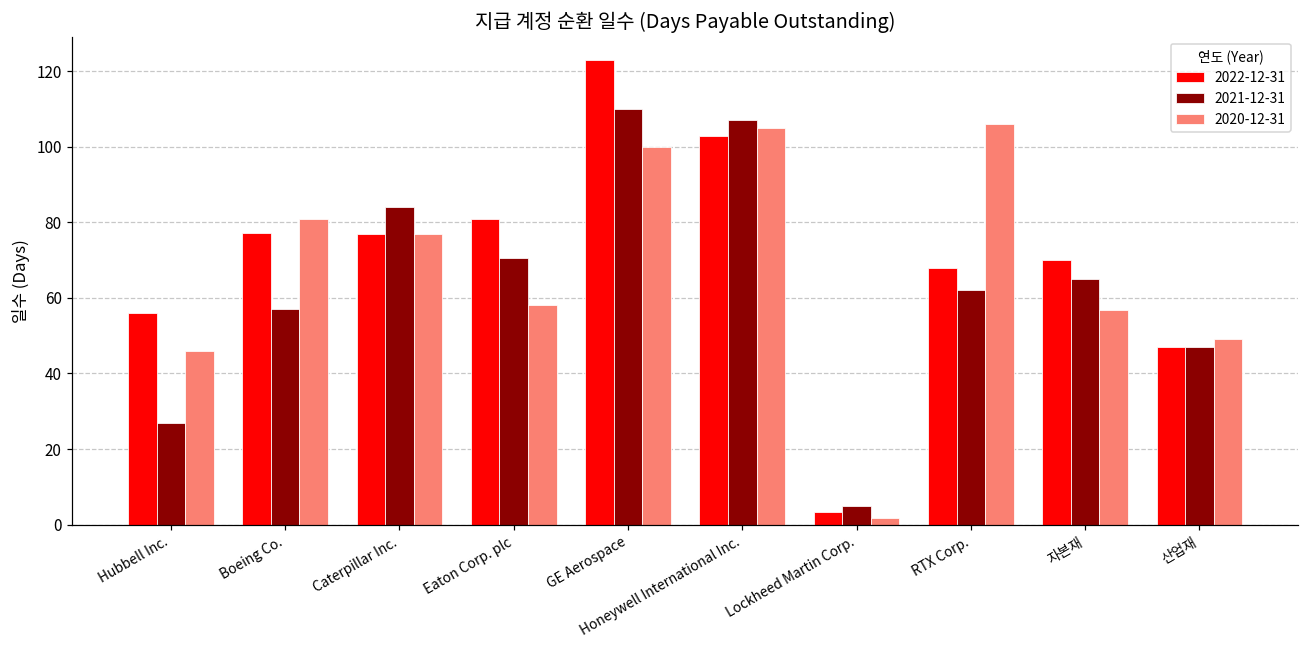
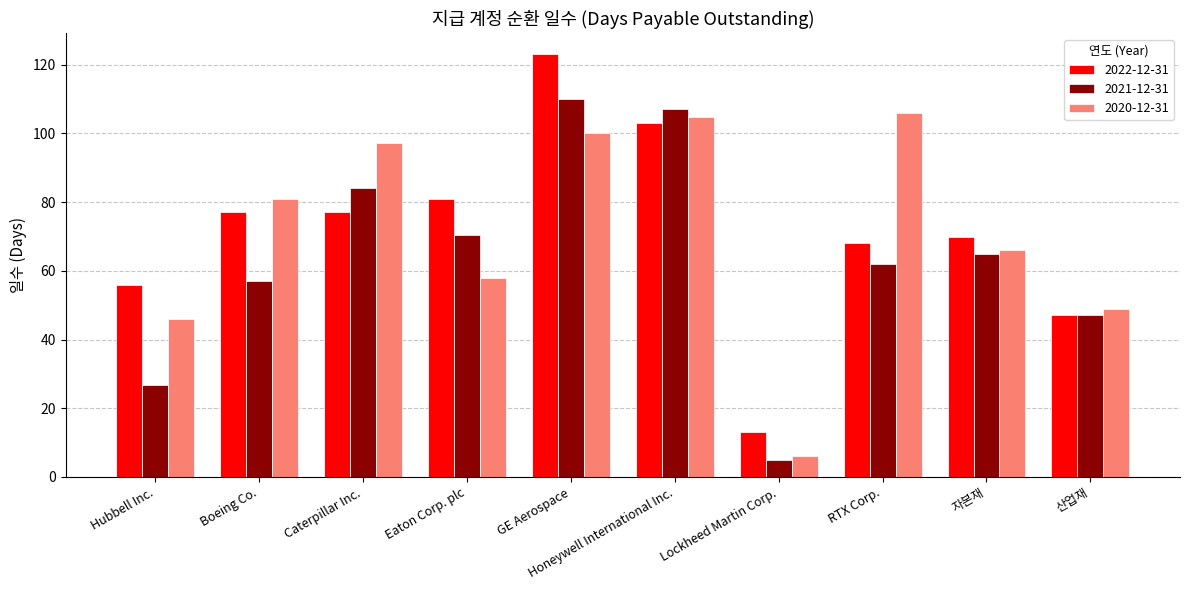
  {
    "2022-12-31": {
      "Hubbell Inc.": 56,
      "Boeing Co.": 77,
      "Caterpillar Inc.": 77,
      "Eaton Corp. plc": 81,
      "GE Aerospace": 123,
      "Honeywell International Inc.": 103,
-     "Lockheed Martin Corp.": 3,
+     "Lockheed Martin Corp.": 13,
      "RTX Corp.": 68,
      "자본재": 70,
      "산업재": 47
    },
    "2021-12-31": {
      "Hubbell Inc.": 27,
      "Boeing Co.": 57,
      "Caterpillar Inc.": 84,
      "Eaton Corp. plc": 71,
      "GE Aerospace": 110,
      "Honeywell International Inc.": 107,
      "Lockheed Martin Corp.": 5,
      "RTX Corp.": 62,
      "자본재": 65,
      "산업재": 47
    },
    "2020-12-31": {
      "Hubbell Inc.": 46,
      "Boeing Co.": 81,
-     "Caterpillar Inc.": 77,
+     "Caterpillar Inc.": 97,
      "Eaton Corp. plc": 58,
      "GE Aerospace": 100,
      "Honeywell International Inc.": 105,
-     "Lockheed Martin Corp.": 2,
+     "Lockheed Martin Corp.": 6,
      "RTX Corp.": 106,
-     "자본재": 57,
+     "자본재": 66,
      "산업재": 49
    }
  }
